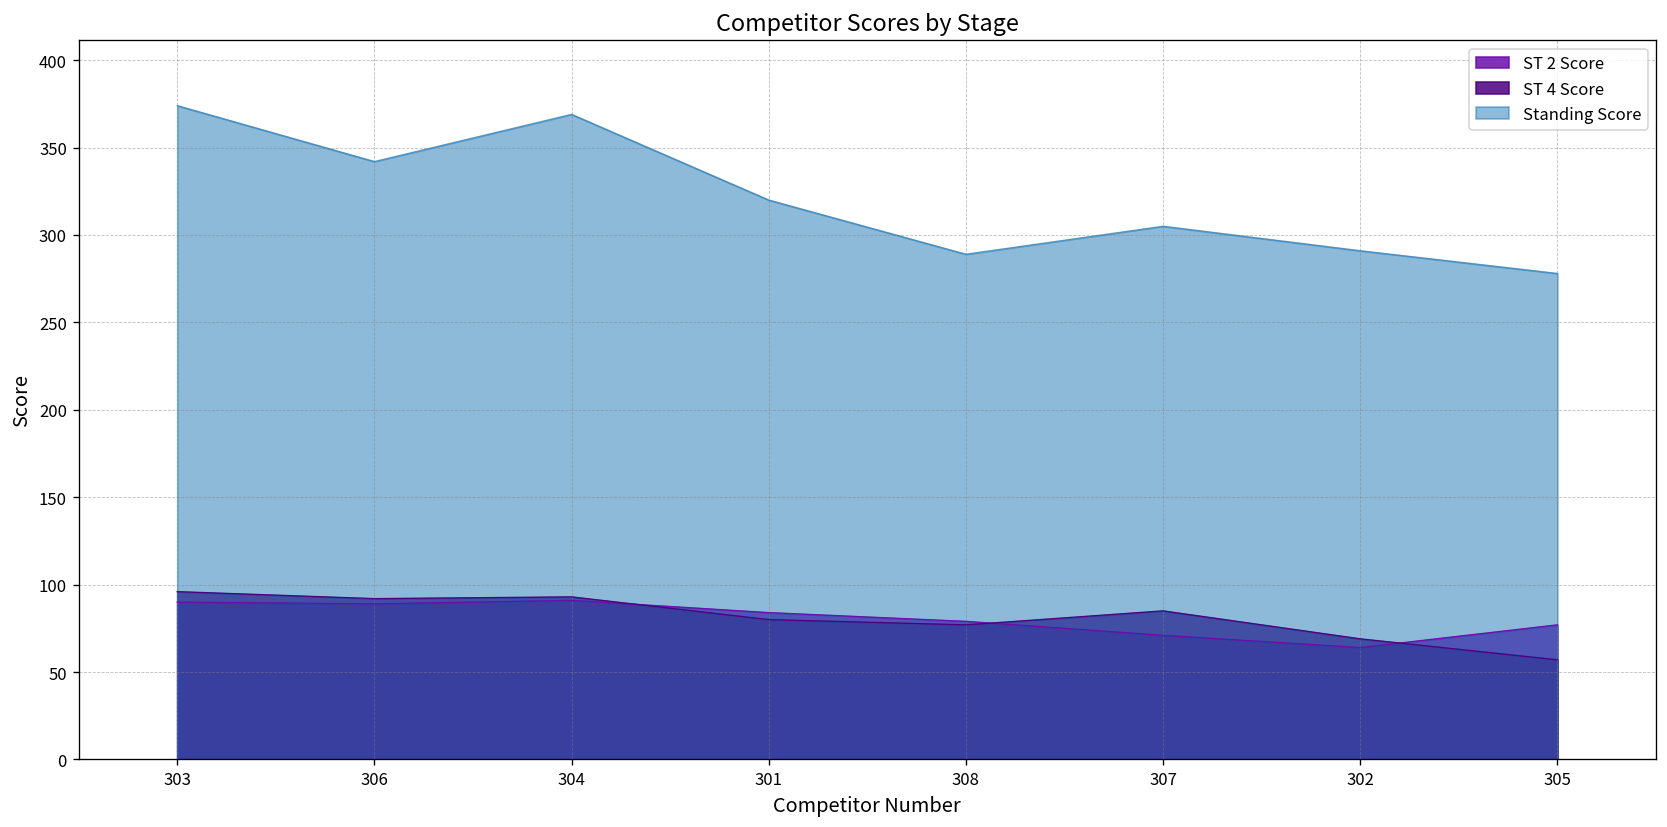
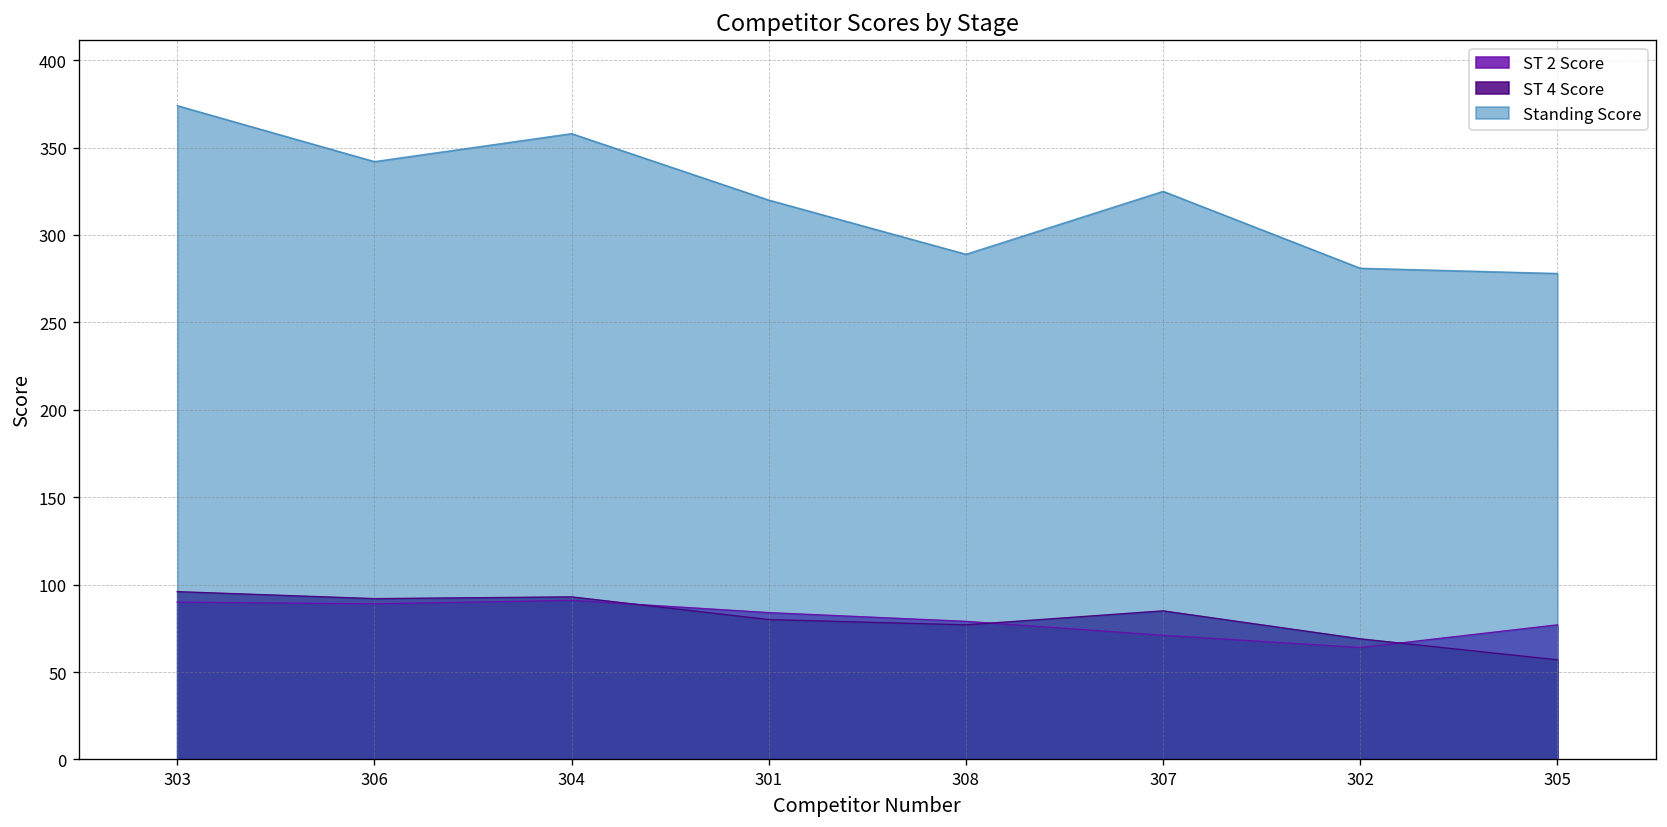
  {
    "Standing Score": {
      "303": 374,
      "306": 342,
-     "304": 369,
+     "304": 358,
      "301": 320,
      "308": 289,
-     "307": 305,
-     "302": 291,
+     "307": 325,
+     "302": 281,
      "305": 278
    }
  }
